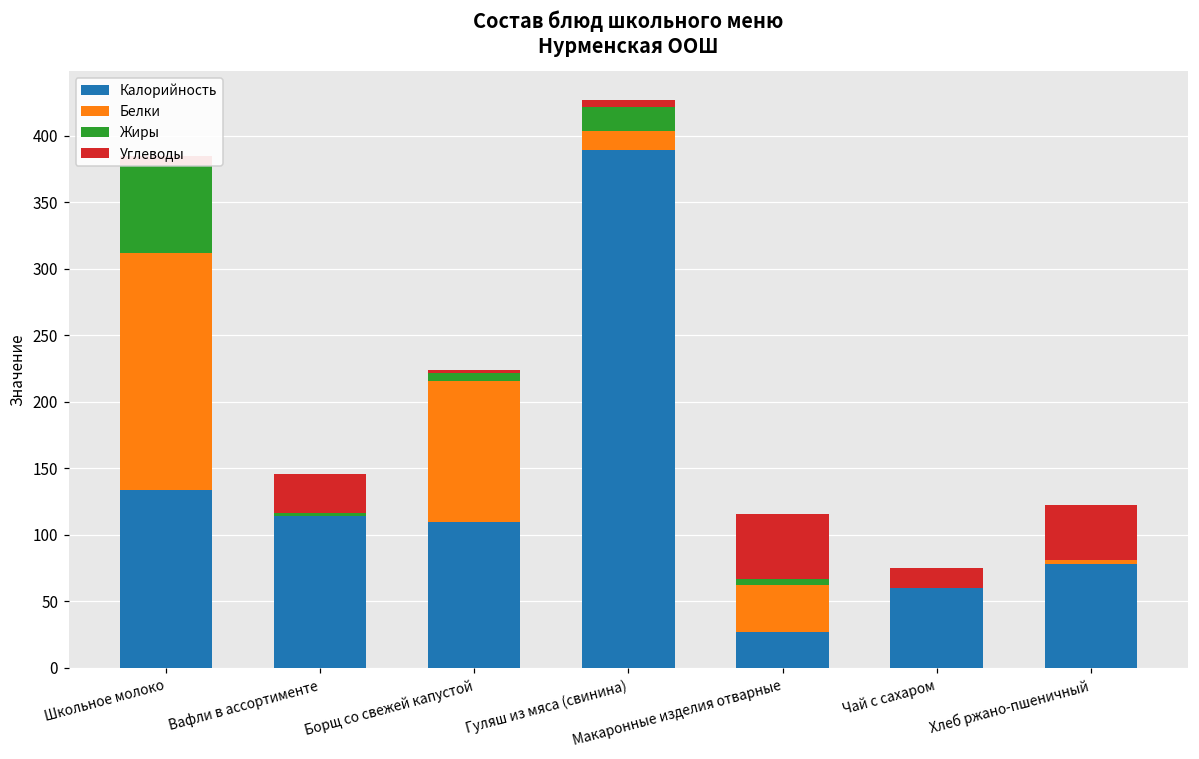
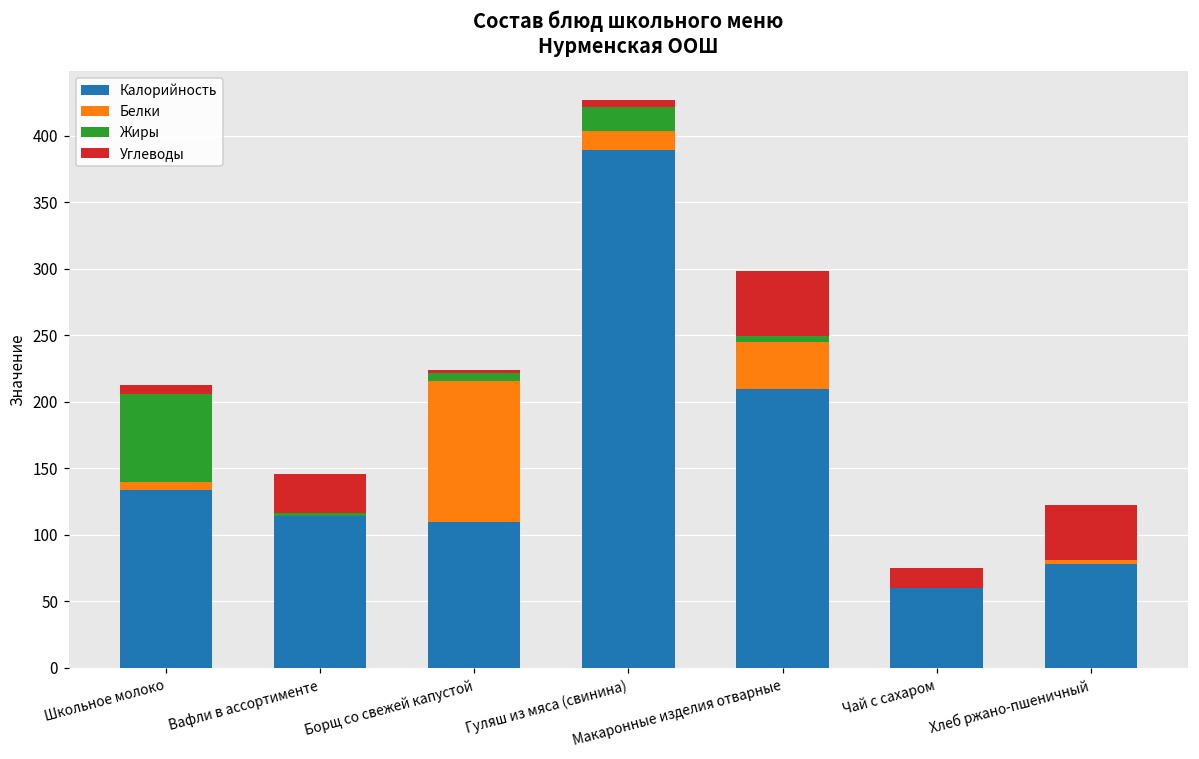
  {
    "Калорийность": {
      "Школьное молоко": 134,
      "Вафли в ассортименте": 114,
      "Борщ со свежей капустой": 110,
      "Гуляш из мяса (свинина)": 389,
-     "Макаронные изделия отварные": 27,
+     "Макаронные изделия отварные": 210,
      "Чай с сахаром": 60,
      "Хлеб ржано-пшеничный": 78
    },
    "Белки": {
-     "Школьное молоко": 178,
+     "Школьное молоко": 6,
      "Борщ со свежей капустой": 106,
      "Гуляш из мяса (свинина)": 15,
      "Макаронные изделия отварные": 35,
      "Чай с сахаром": 0,
      "Хлеб ржано-пшеничный": 3
    },
    "Жиры": {
      "Борщ со свежей капустой": 6,
      "Гуляш из мяса (свинина)": 18,
      "Макаронные изделия отварные": 5,
      "Чай с сахаром": 0
    },
    "Углеводы": {
      "Вафли в ассортименте": 29,
      "Борщ со свежей капустой": 3,
      "Гуляш из мяса (свинина)": 6,
      "Макаронные изделия отварные": 49,
      "Чай с сахаром": 15,
      "Хлеб ржано-пшеничный": 41
    }
  }
